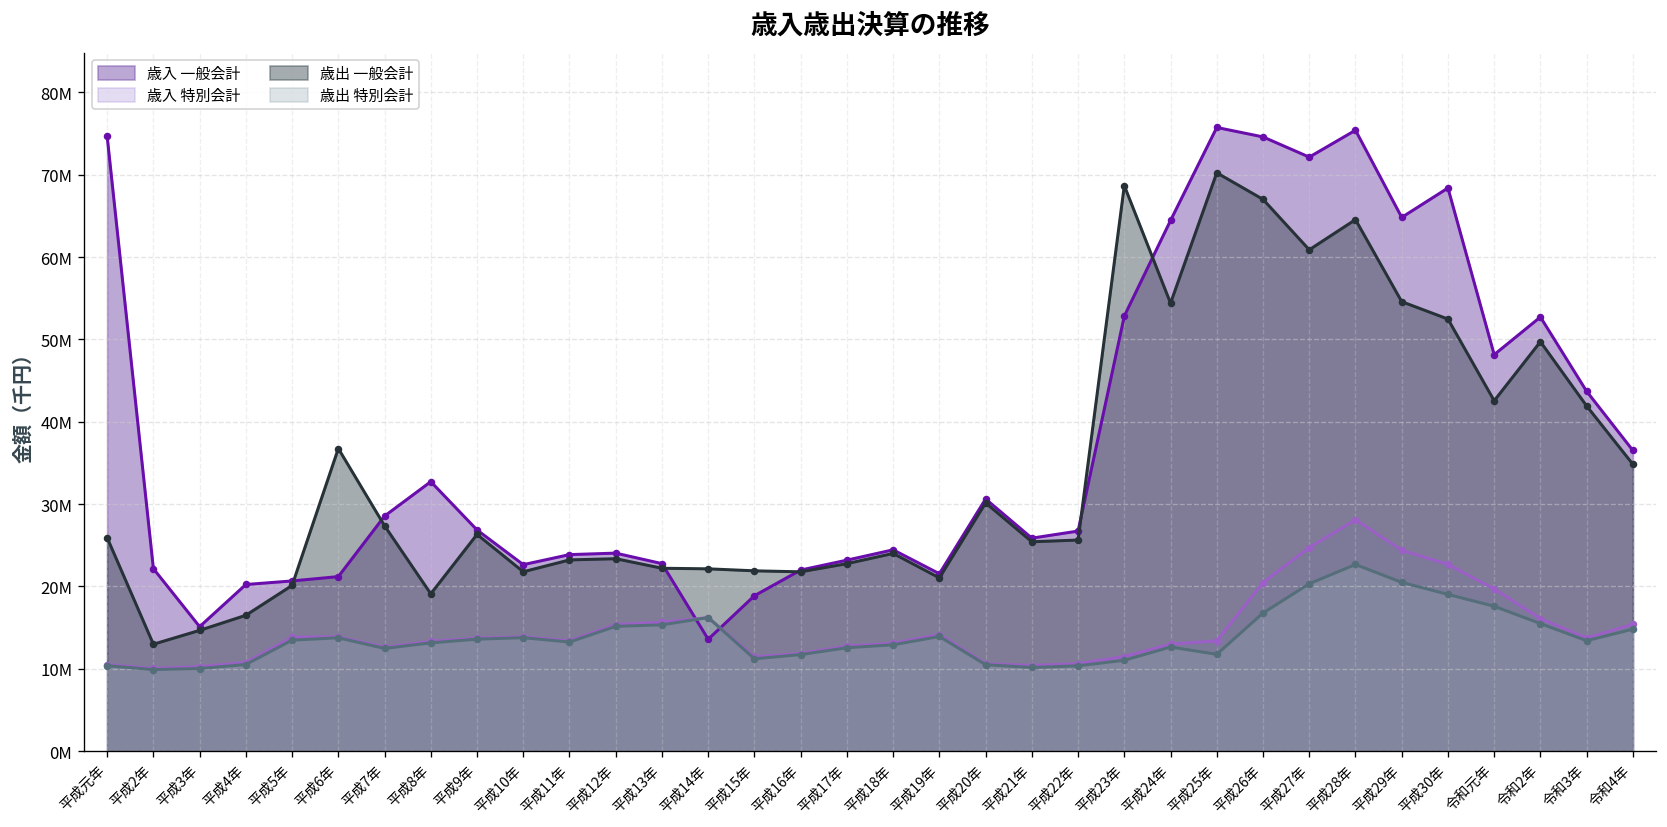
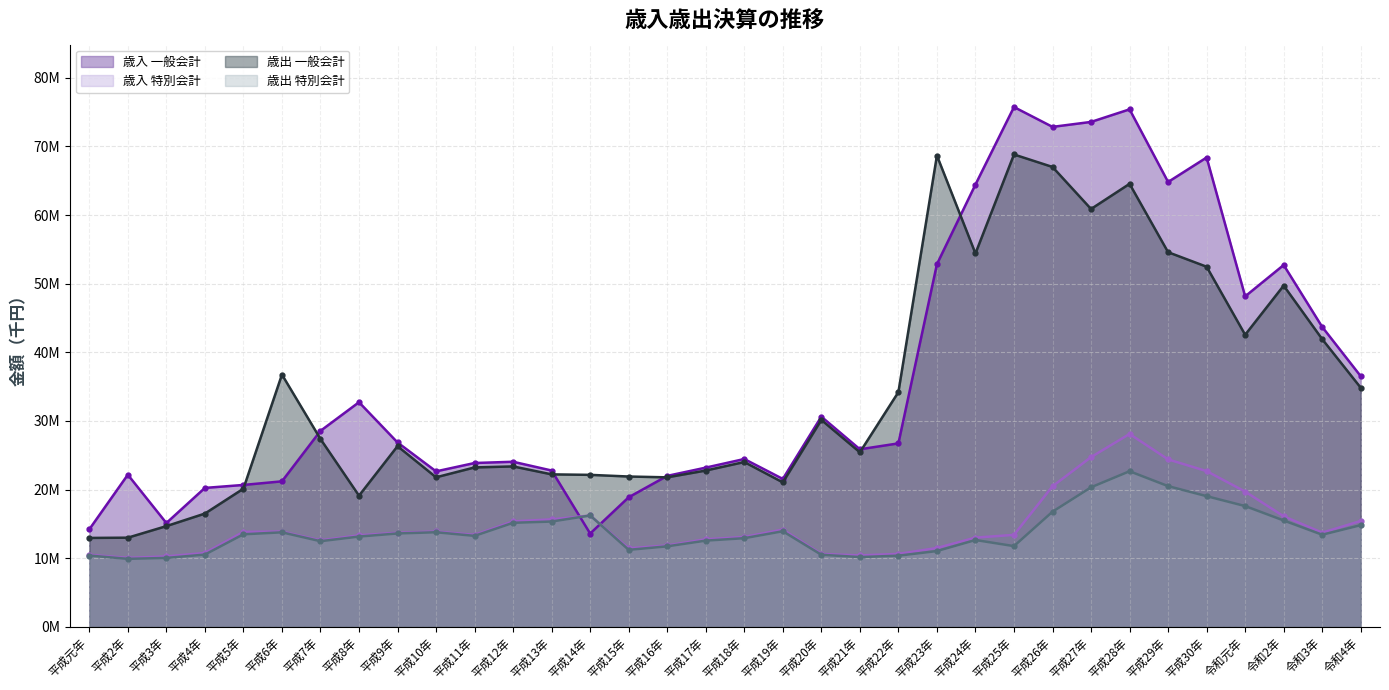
  {
    "歳入 一般会計": {
-     "平成元年": 75000000,
+     "平成元年": 14000000,
      "平成2年": 22000000,
      "平成3年": 15000000,
      "平成4年": 20000000,
      "平成5年": 21000000,
      "平成6年": 21000000,
      "平成7年": 29000000,
      "平成8年": 33000000,
      "平成9年": 27000000,
      "平成10年": 23000000,
      "平成11年": 24000000,
      "平成12年": 24000000,
      "平成13年": 23000000,
      "平成14年": 14000000,
      "平成15年": 19000000,
      "平成17年": 23000000,
      "平成18年": 24000000,
      "平成19年": 22000000,
      "平成20年": 31000000,
      "平成21年": 26000000,
      "平成22年": 27000000,
      "平成23年": 53000000,
      "平成24年": 64000000,
      "平成25年": 76000000,
-     "平成26年": 75000000,
-     "平成27年": 72000000,
+     "平成26年": 73000000,
+     "平成27年": 74000000,
      "平成28年": 75000000,
      "平成29年": 65000000,
      "平成30年": 68000000,
      "令和元年": 48000000,
      "令和2年": 53000000,
      "令和3年": 44000000,
      "令和4年": 37000000
    },
    "歳出 一般会計": {
-     "平成元年": 26000000,
+     "平成元年": 13000000,
      "平成2年": 13000000,
      "平成3年": 15000000,
      "平成4年": 16000000,
      "平成5年": 20000000,
      "平成6年": 37000000,
      "平成7年": 27000000,
      "平成8年": 19000000,
      "平成9年": 26000000,
      "平成10年": 22000000,
      "平成11年": 23000000,
      "平成12年": 23000000,
      "平成13年": 22000000,
      "平成14年": 22000000,
      "平成15年": 22000000,
      "平成17年": 23000000,
      "平成18年": 24000000,
      "平成19年": 21000000,
      "平成20年": 30000000,
      "平成21年": 25000000,
-     "平成22年": 26000000,
+     "平成22年": 34000000,
      "平成23年": 69000000,
      "平成24年": 54000000,
-     "平成25年": 70000000,
+     "平成25年": 69000000,
      "平成26年": 67000000,
      "平成27年": 61000000,
      "平成28年": 65000000,
      "平成29年": 55000000,
      "平成30年": 52000000,
      "令和元年": 43000000,
      "令和2年": 50000000,
      "令和3年": 42000000,
      "令和4年": 35000000
    }
  }
